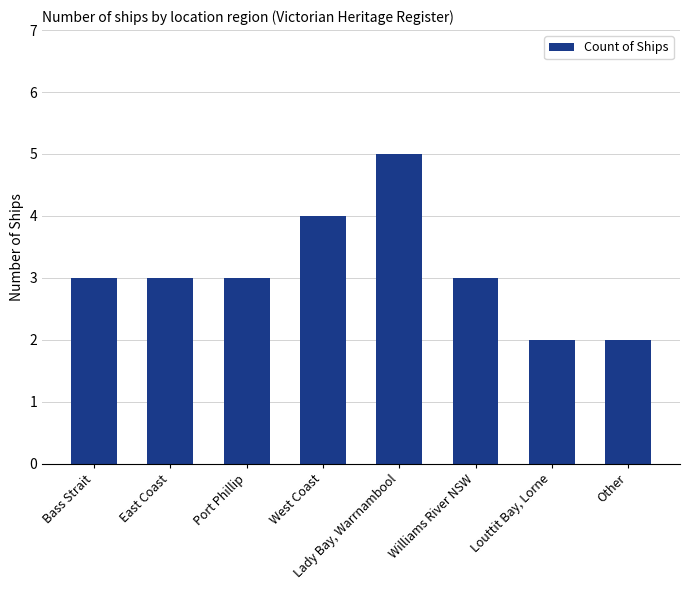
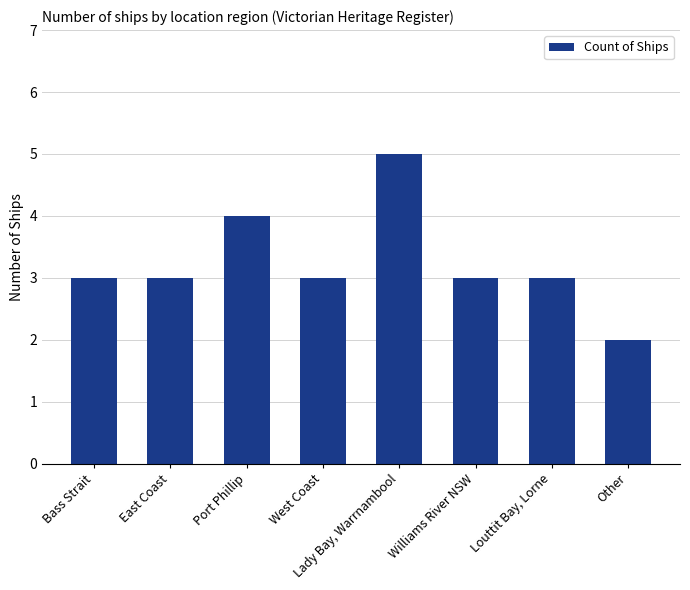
  {
    "Bass Strait": 3,
    "East Coast": 3,
-   "Port Phillip": 3,
-   "West Coast": 4,
+   "Port Phillip": 4,
+   "West Coast": 3,
    "Lady Bay, Warrnambool": 5,
    "Williams River NSW": 3,
-   "Louttit Bay, Lorne": 2,
+   "Louttit Bay, Lorne": 3,
    "Other": 2
  }
